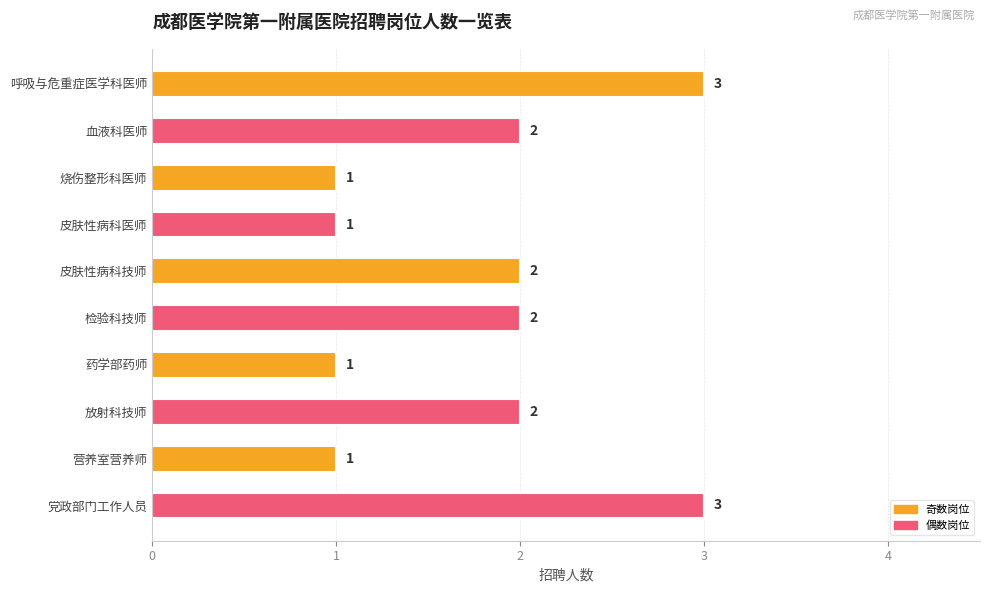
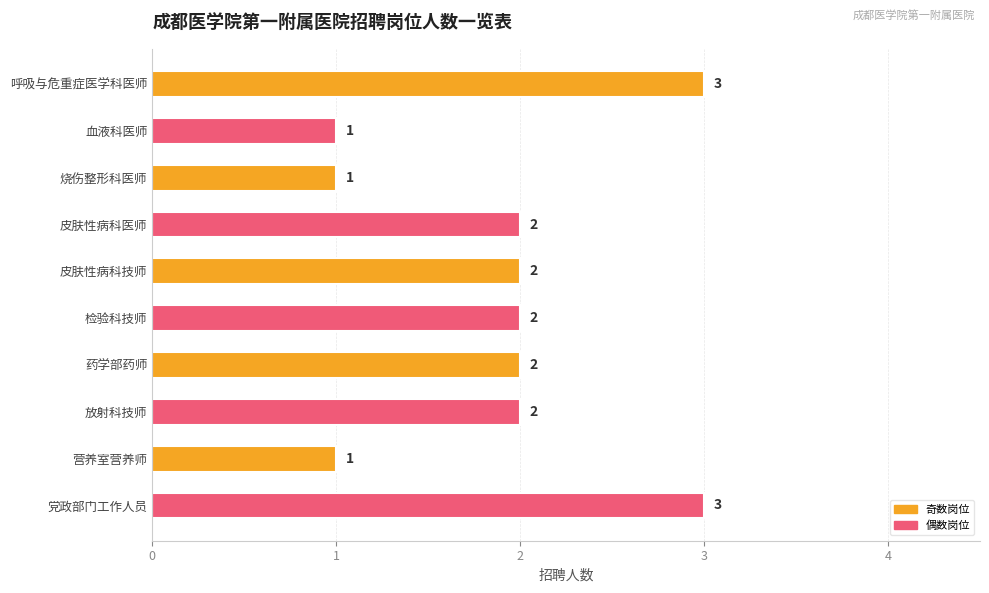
  {
    "呼吸与危重症医学科医师": 3,
-   "血液科医师": 2,
+   "血液科医师": 1,
    "烧伤整形科医师": 1,
-   "皮肤性病科医师": 1,
+   "皮肤性病科医师": 2,
    "皮肤性病科技师": 2,
    "检验科技师": 2,
-   "药学部药师": 1,
+   "药学部药师": 2,
    "放射科技师": 2,
    "营养室营养师": 1,
    "党政部门工作人员": 3
  }
